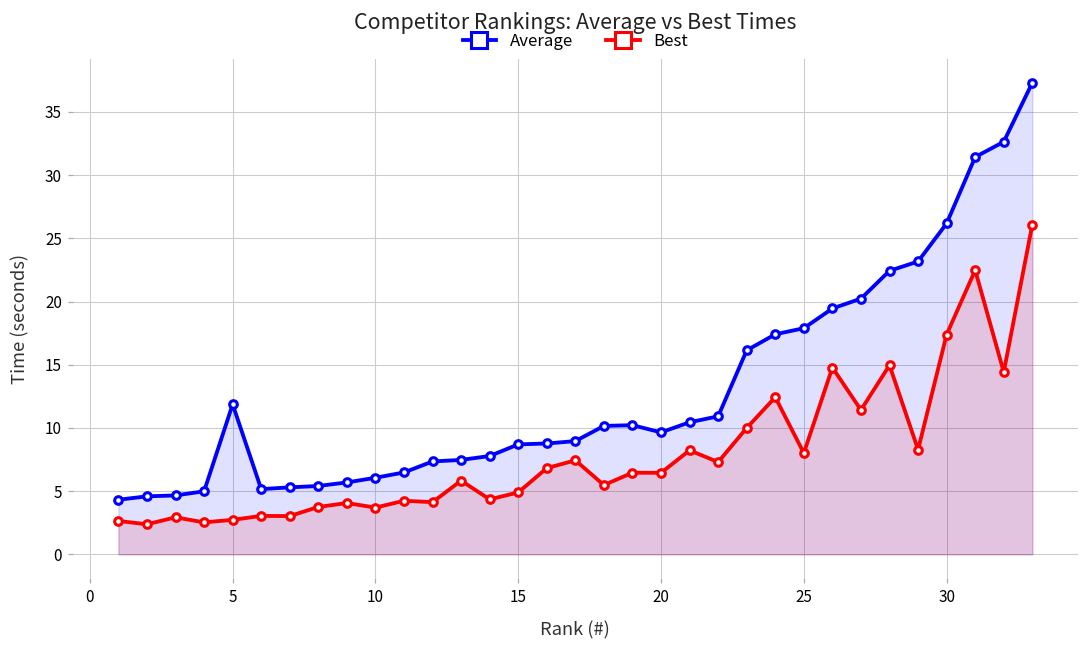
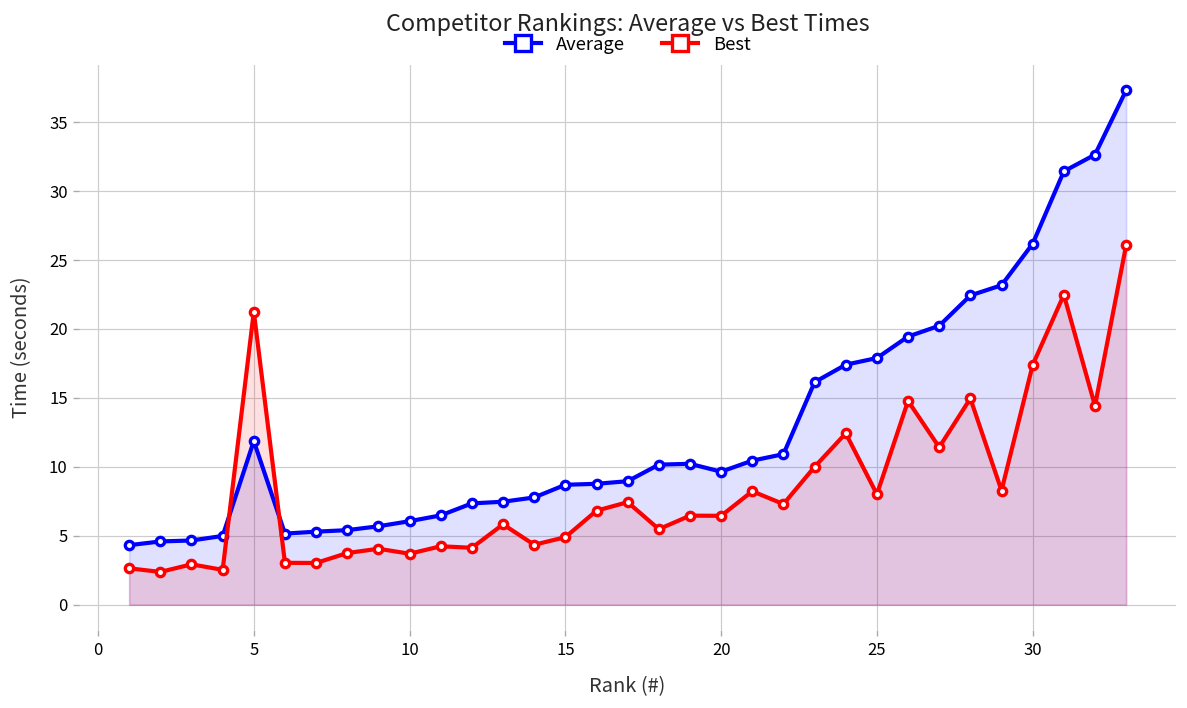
  {
    "Average": {
      "5": 11.9,
      "10": 6.1,
      "15": 8.7,
      "20": 9.7,
      "25": 17.9,
      "30": 26.2
    },
    "Best": {
-     "5": 2.7,
+     "5": 21.3,
      "10": 3.7,
      "15": 4.9,
      "20": 6.5,
      "25": 8.0,
      "30": 17.4
    }
  }
